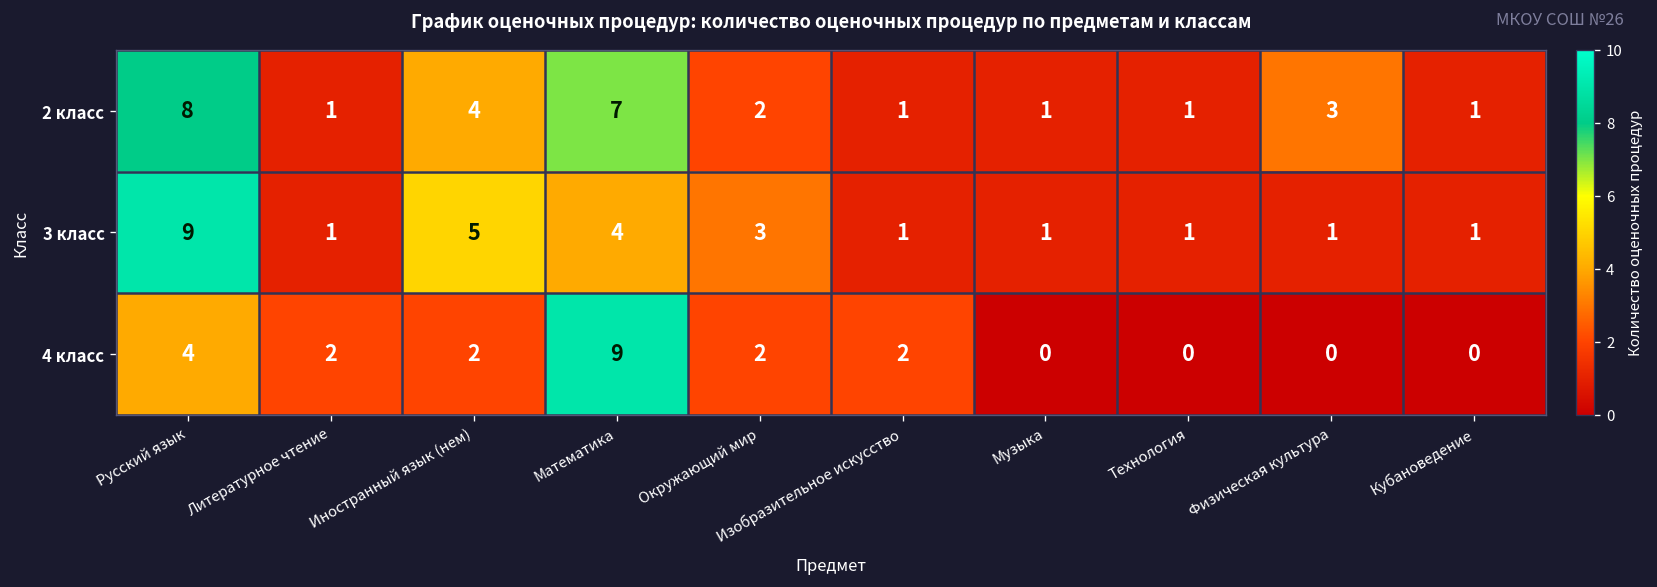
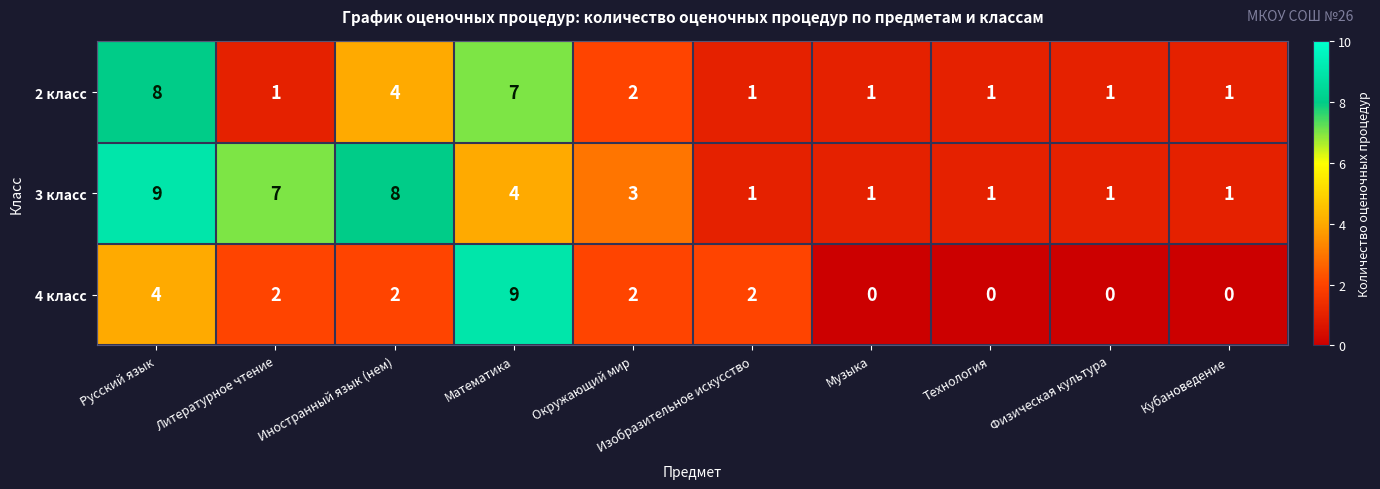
  {
    "2 класс": {
      "Русский язык": 8,
      "Литературное чтение": 1,
      "Иностранный язык (нем)": 4,
      "Математика": 7,
      "Окружающий мир": 2,
      "Изобразительное искусство": 1,
      "Музыка": 1,
      "Технология": 1,
-     "Физическая культура": 3,
+     "Физическая культура": 1,
      "Кубановедение": 1
    },
    "3 класс": {
      "Русский язык": 9,
-     "Литературное чтение": 1,
-     "Иностранный язык (нем)": 5,
+     "Литературное чтение": 7,
+     "Иностранный язык (нем)": 8,
      "Математика": 4,
      "Окружающий мир": 3,
      "Изобразительное искусство": 1,
      "Музыка": 1,
      "Технология": 1,
      "Физическая культура": 1,
      "Кубановедение": 1
    },
    "4 класс": {
      "Русский язык": 4,
      "Литературное чтение": 2,
      "Иностранный язык (нем)": 2,
      "Математика": 9,
      "Окружающий мир": 2,
      "Изобразительное искусство": 2,
      "Музыка": 0,
      "Технология": 0,
      "Физическая культура": 0,
      "Кубановедение": 0
    }
  }
